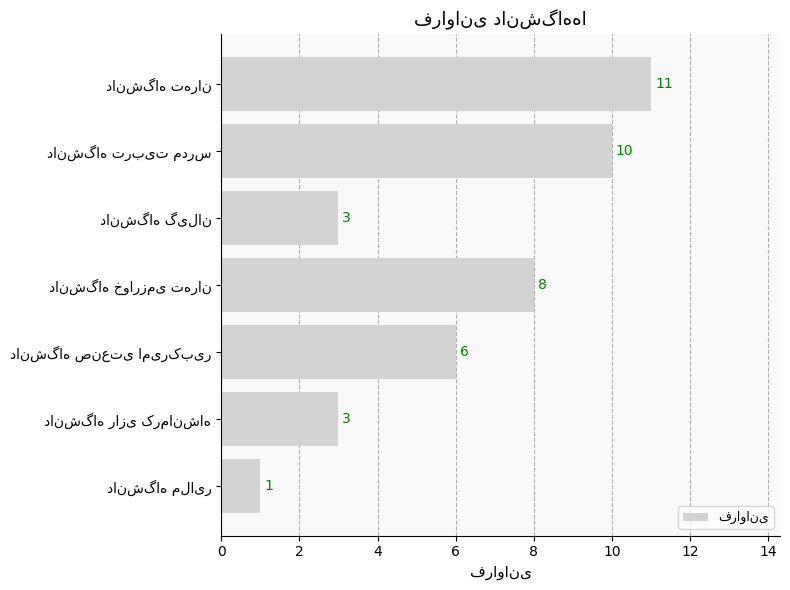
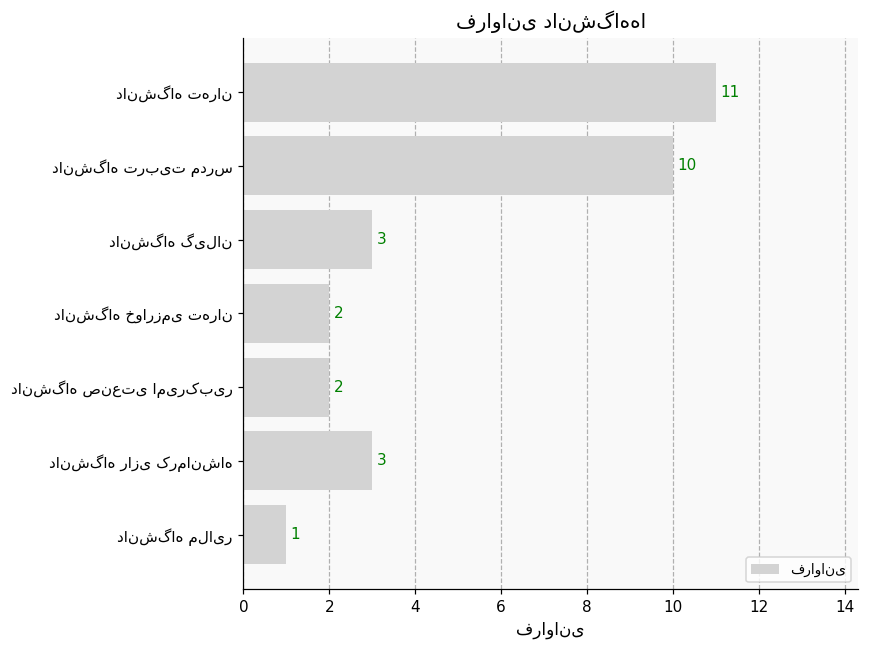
  {
    "دانشگاه تهران": 11,
    "دانشگاه تربیت مدرس": 10,
    "دانشگاه گیلان": 3,
-   "دانشگاه خوارزمی تهران": 8,
-   "دانشگاه صنعتی امیرکبیر": 6,
+   "دانشگاه خوارزمی تهران": 2,
+   "دانشگاه صنعتی امیرکبیر": 2,
    "دانشگاه رازی کرمانشاه": 3,
    "دانشگاه ملایر": 1
  }
